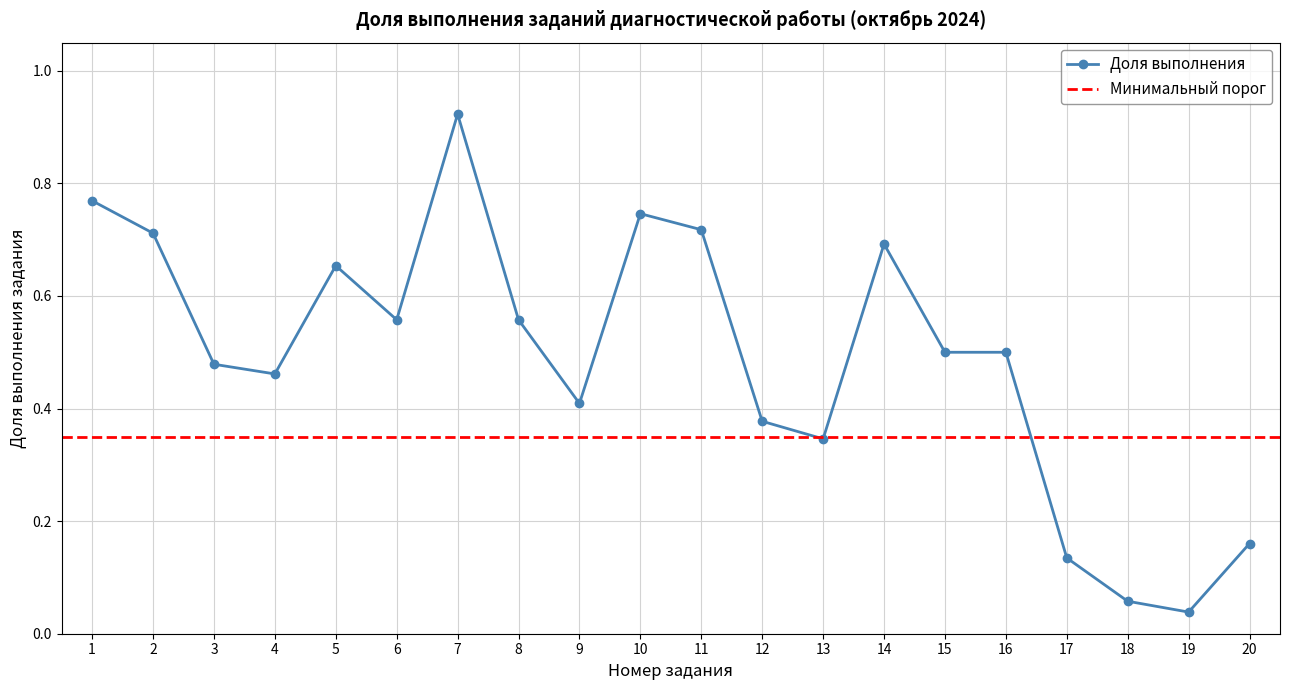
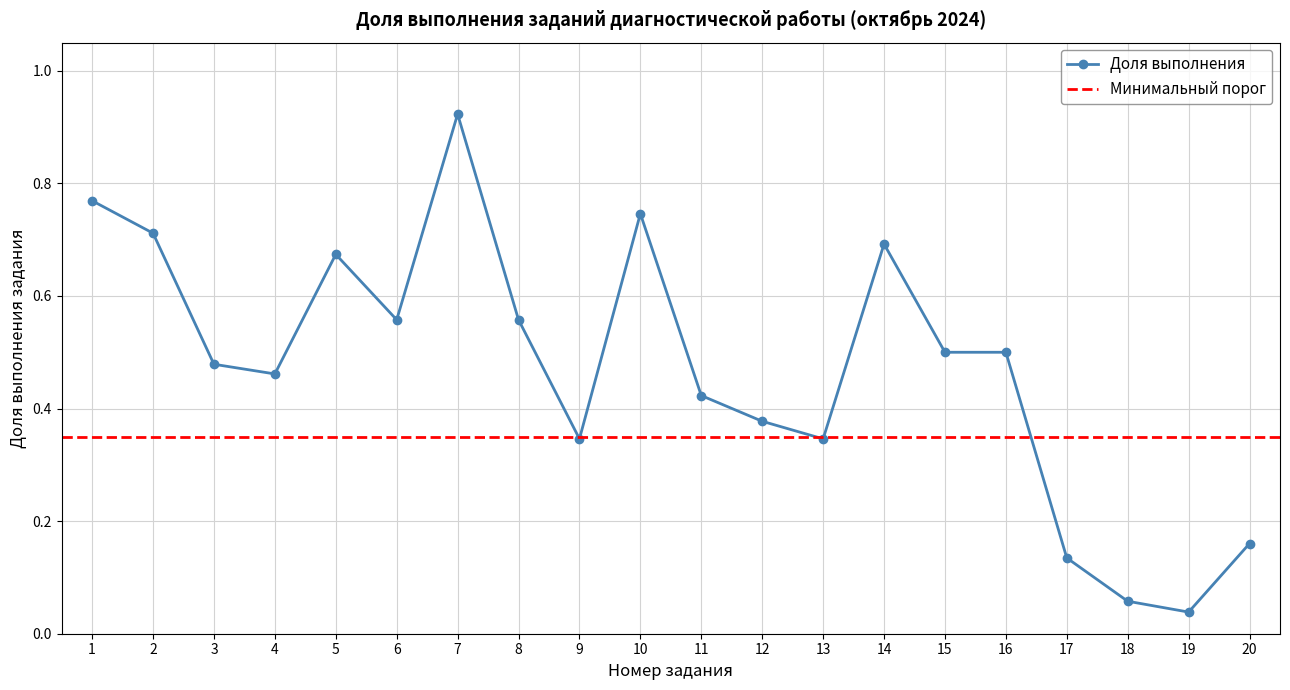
  {
    "1": 0.77,
    "2": 0.71,
    "3": 0.48,
    "4": 0.46,
-   "5": 0.65,
+   "5": 0.67,
    "6": 0.56,
    "7": 0.92,
    "8": 0.56,
-   "9": 0.41,
+   "9": 0.35,
    "10": 0.75,
-   "11": 0.72,
+   "11": 0.42,
    "12": 0.38,
    "13": 0.35,
    "14": 0.69,
    "15": 0.50,
    "16": 0.50,
    "17": 0.13,
    "18": 0.06,
    "19": 0.04,
    "20": 0.16
  }
